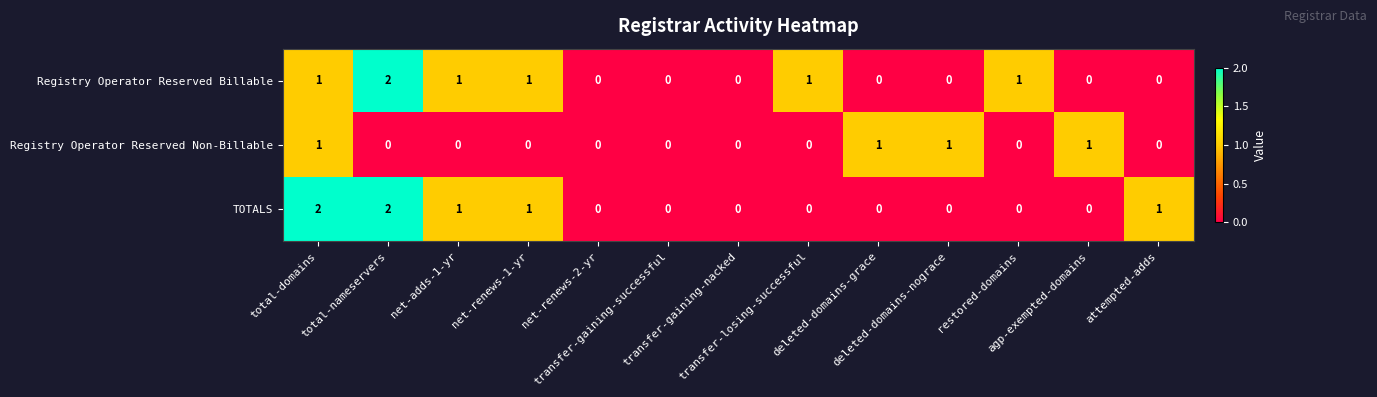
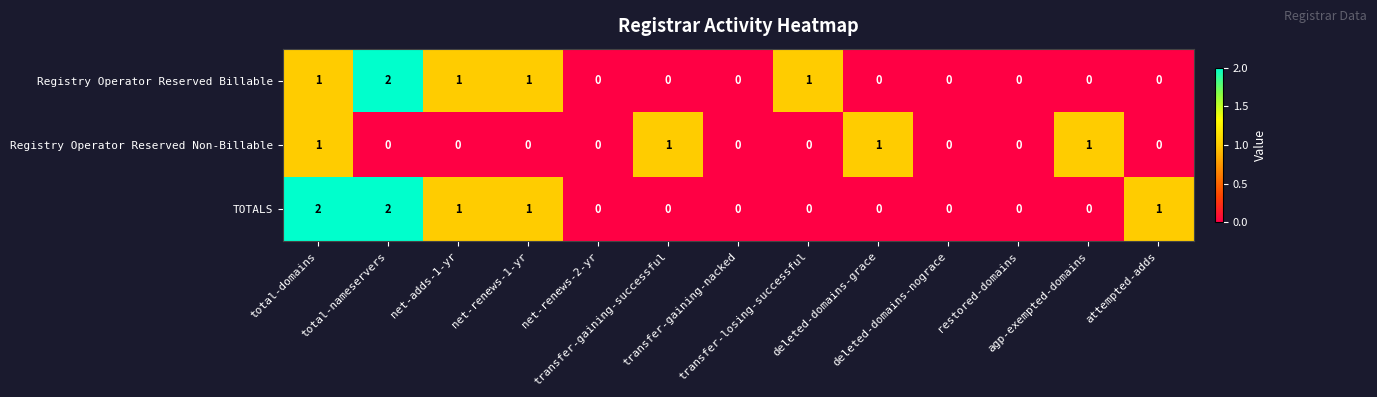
  {
    "Registry Operator Reserved Billable": {
      "total-domains": 1,
      "total-nameservers": 2,
      "net-adds-1-yr": 1,
      "net-renews-1-yr": 1,
      "net-renews-2-yr": 0,
      "transfer-gaining-successful": 0,
      "transfer-gaining-nacked": 0,
      "transfer-losing-successful": 1,
      "deleted-domains-grace": 0,
      "deleted-domains-nograce": 0,
-     "restored-domains": 1,
+     "restored-domains": 0,
      "agp-exempted-domains": 0,
      "attempted-adds": 0
    },
    "Registry Operator Reserved Non-Billable": {
      "total-domains": 1,
      "total-nameservers": 0,
      "net-adds-1-yr": 0,
      "net-renews-1-yr": 0,
      "net-renews-2-yr": 0,
-     "transfer-gaining-successful": 0,
+     "transfer-gaining-successful": 1,
      "transfer-gaining-nacked": 0,
      "transfer-losing-successful": 0,
      "deleted-domains-grace": 1,
-     "deleted-domains-nograce": 1,
+     "deleted-domains-nograce": 0,
      "restored-domains": 0,
      "agp-exempted-domains": 1,
      "attempted-adds": 0
    },
    "TOTALS": {
      "total-domains": 2,
      "total-nameservers": 2,
      "net-adds-1-yr": 1,
      "net-renews-1-yr": 1,
      "net-renews-2-yr": 0,
      "transfer-gaining-successful": 0,
      "transfer-gaining-nacked": 0,
      "transfer-losing-successful": 0,
      "deleted-domains-grace": 0,
      "deleted-domains-nograce": 0,
      "restored-domains": 0,
      "agp-exempted-domains": 0,
      "attempted-adds": 1
    }
  }
